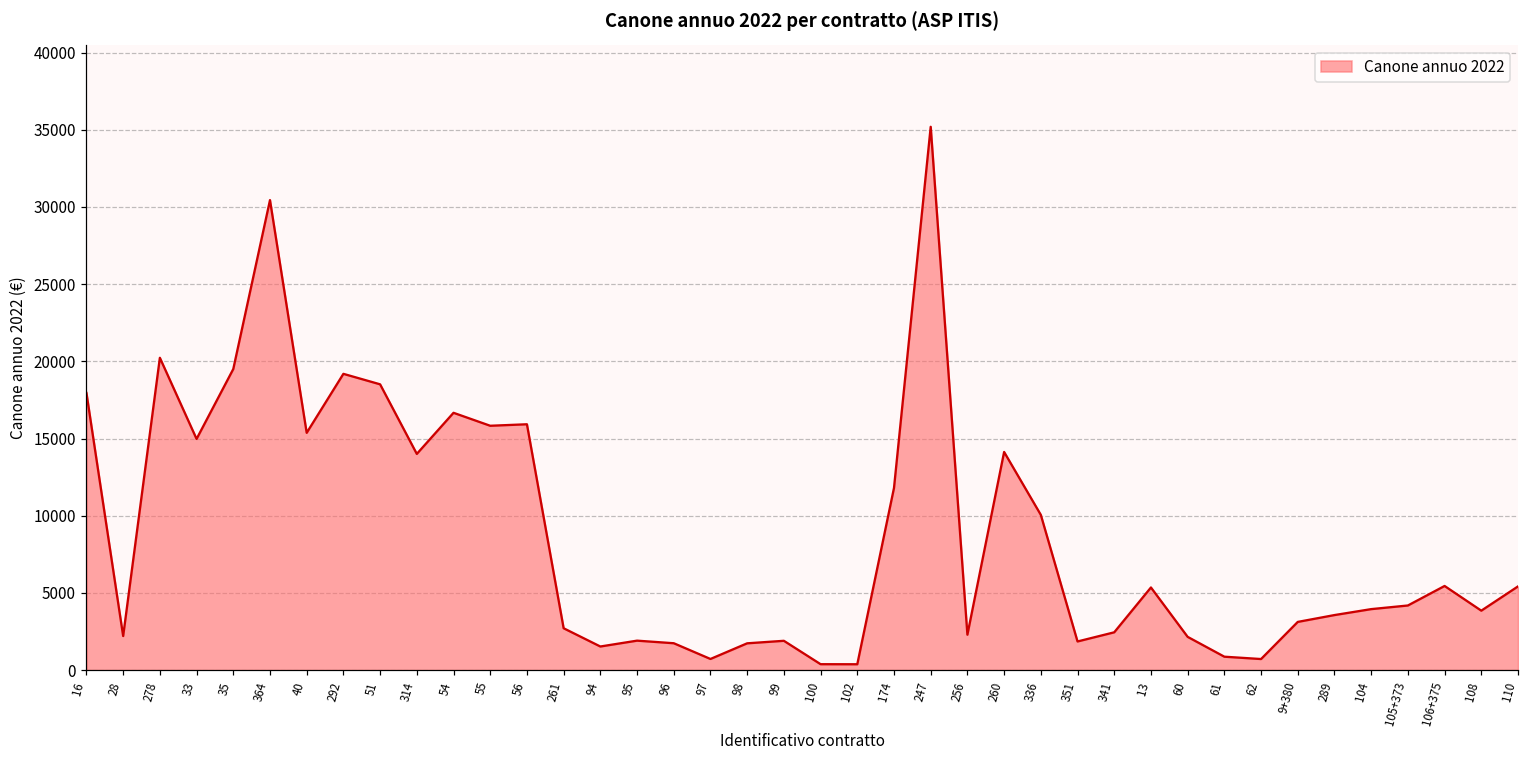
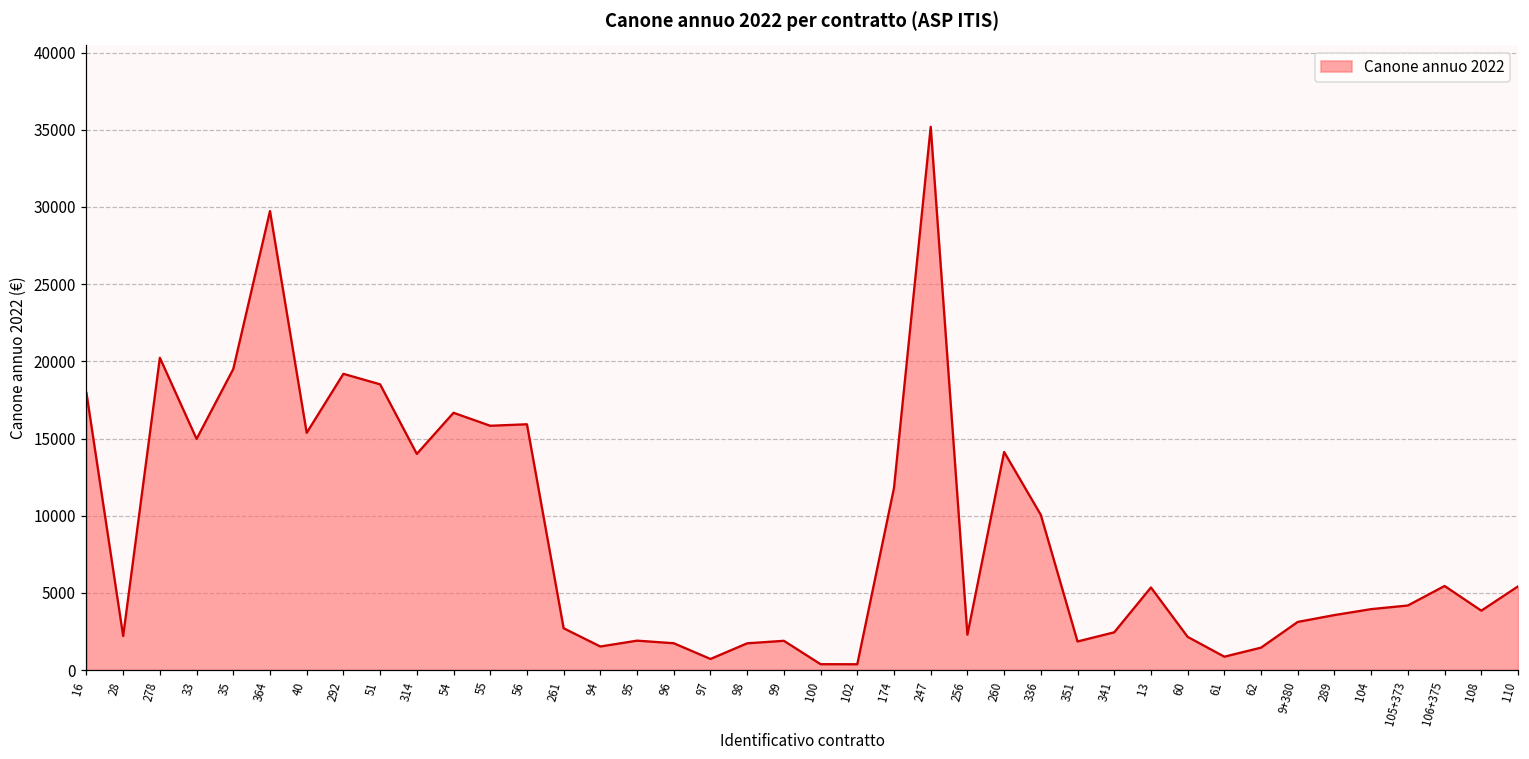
  {
    "16": 17900,
    "28": 2200,
    "278": 20200,
    "33": 15000,
    "35": 19500,
-   "364": 30400,
+   "364": 29700,
    "40": 15400,
    "292": 19200,
    "51": 18500,
    "314": 14000,
    "54": 16700,
    "55": 15800,
    "56": 15900,
    "261": 2700,
    "94": 1500,
    "95": 1900,
    "96": 1700,
    "97": 700,
    "98": 1700,
    "99": 1900,
    "100": 400,
    "102": 400,
    "174": 11800,
    "247": 35200,
    "256": 2300,
    "260": 14100,
    "336": 10100,
    "351": 1900,
    "341": 2400,
    "13": 5300,
    "60": 2200,
    "61": 900,
-   "62": 700,
+   "62": 1500,
    "9+380": 3100,
    "289": 3600,
    "104": 3900,
    "105+373": 4200,
    "106+375": 5400,
    "108": 3800,
    "110": 5400
  }
